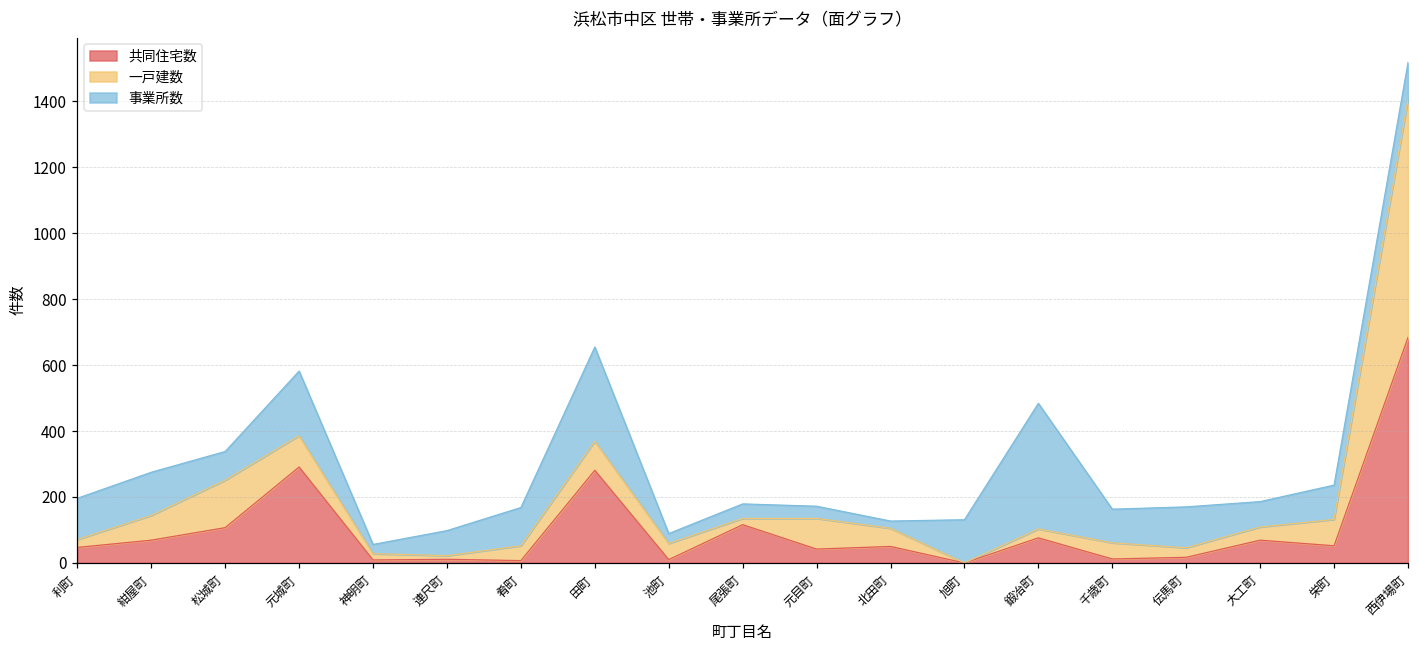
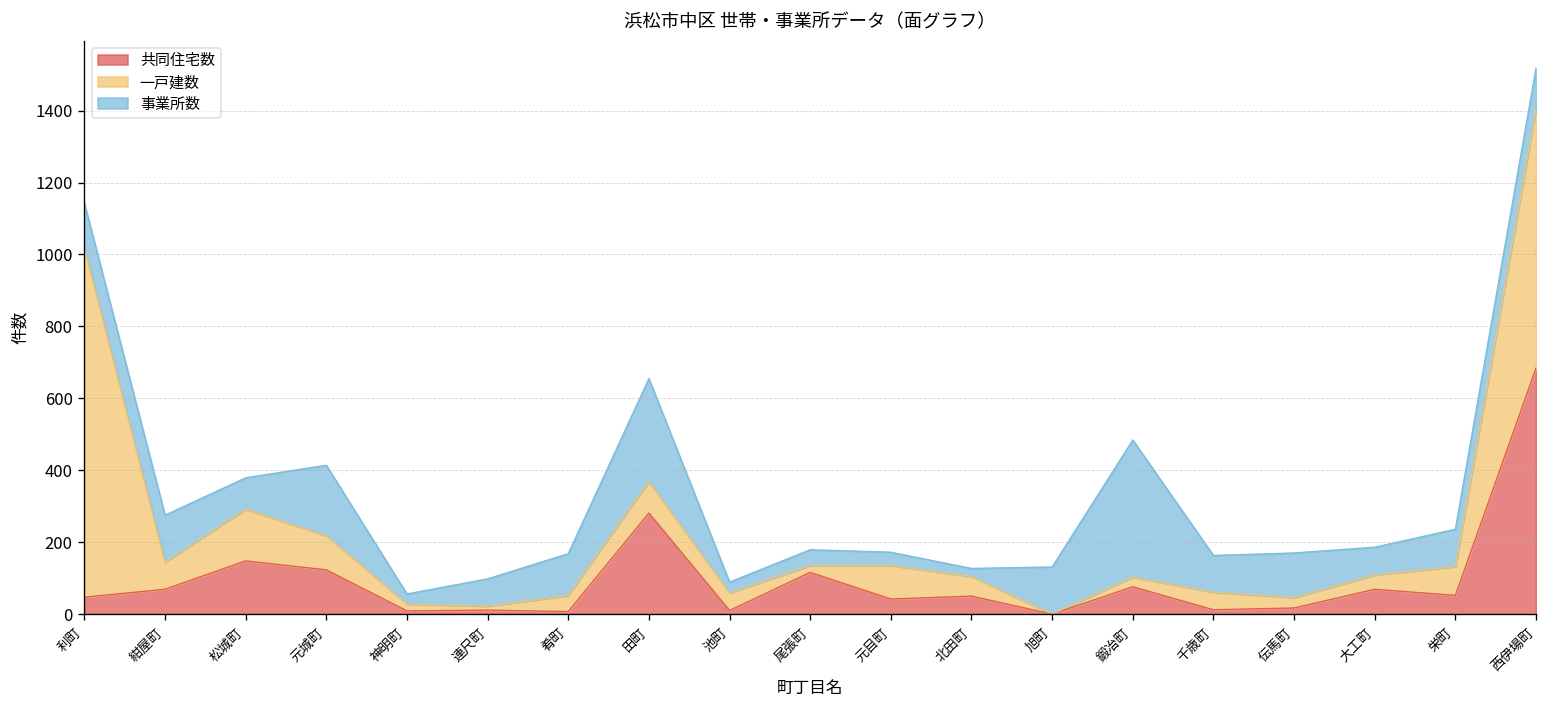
  {
    "共同住宅数": {
      "利町": 50,
      "紺屋町": 70,
-     "松城町": 110,
-     "元城町": 290,
+     "松城町": 150,
+     "元城町": 120,
      "神明町": 10,
      "連尺町": 10,
      "肴町": 10,
      "田町": 280,
      "池町": 10,
      "尾張町": 120,
      "元目町": 40,
      "北田町": 50,
      "鍛冶町": 80,
      "千歳町": 10,
      "伝馬町": 20,
      "大工町": 70,
      "栄町": 50,
      "西伊場町": 680
    },
    "一戸建数": {
-     "利町": 20,
+     "利町": 970,
      "紺屋町": 80,
      "松城町": 140,
      "元城町": 100,
      "神明町": 20,
      "連尺町": 10,
      "肴町": 50,
      "田町": 90,
      "池町": 50,
      "尾張町": 20,
      "元目町": 90,
      "北田町": 60,
      "鍛冶町": 30,
      "千歳町": 50,
      "伝馬町": 30,
      "大工町": 40,
      "栄町": 80,
      "西伊場町": 720
    },
    "事業所数": {
      "利町": 130,
      "紺屋町": 130,
      "松城町": 90,
      "元城町": 200,
      "神明町": 30,
      "連尺町": 80,
      "肴町": 120,
      "田町": 290,
      "池町": 30,
      "尾張町": 40,
      "元目町": 40,
      "北田町": 20,
      "旭町": 130,
      "鍛冶町": 380,
      "千歳町": 100,
      "伝馬町": 120,
      "大工町": 80,
      "栄町": 100,
      "西伊場町": 110
    }
  }
